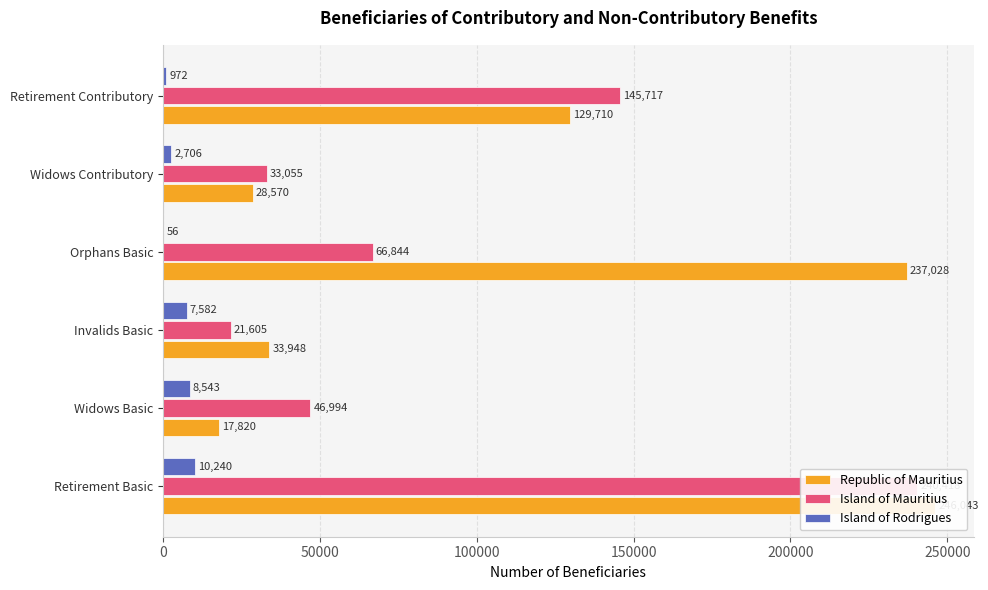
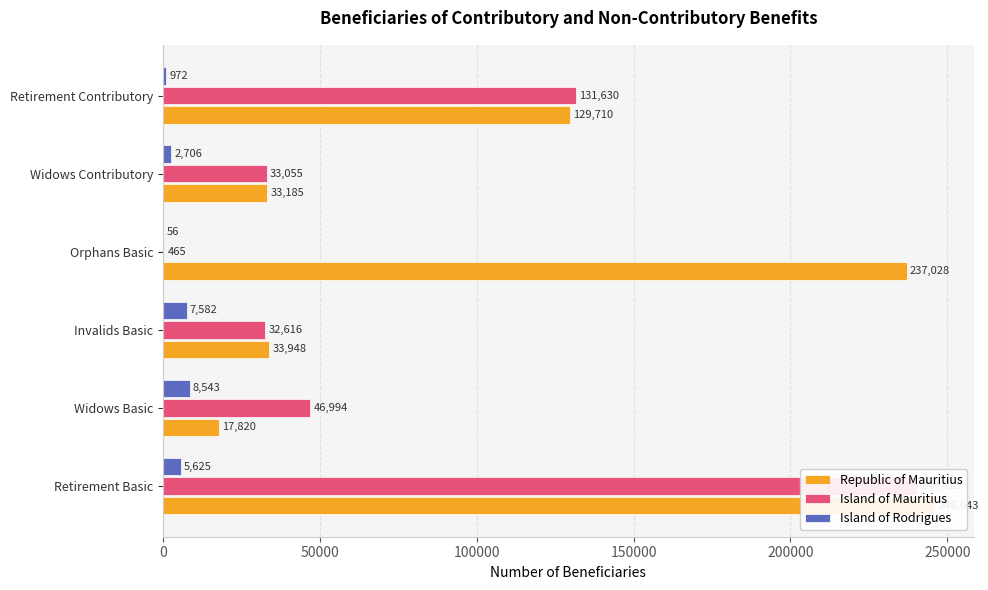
  {
    "Republic of Mauritius": {
      "Retirement Contributory": "129,710",
-     "Widows Contributory": "28,570",
+     "Widows Contributory": "33,185",
      "Orphans Basic": "237,028",
      "Invalids Basic": "33,948",
      "Widows Basic": "17,820"
    },
    "Island of Mauritius": {
-     "Retirement Contributory": "145,717",
+     "Retirement Contributory": "131,630",
      "Widows Contributory": "33,055",
-     "Orphans Basic": "66,844",
-     "Invalids Basic": "21,605",
+     "Orphans Basic": "465",
+     "Invalids Basic": "32,616",
      "Widows Basic": "46,994"
    },
    "Island of Rodrigues": {
      "Retirement Contributory": "972",
      "Widows Contributory": "2,706",
      "Orphans Basic": "56",
      "Invalids Basic": "7,582",
      "Widows Basic": "8,543",
-     "Retirement Basic": "10,240"
+     "Retirement Basic": "5,625"
    }
  }
